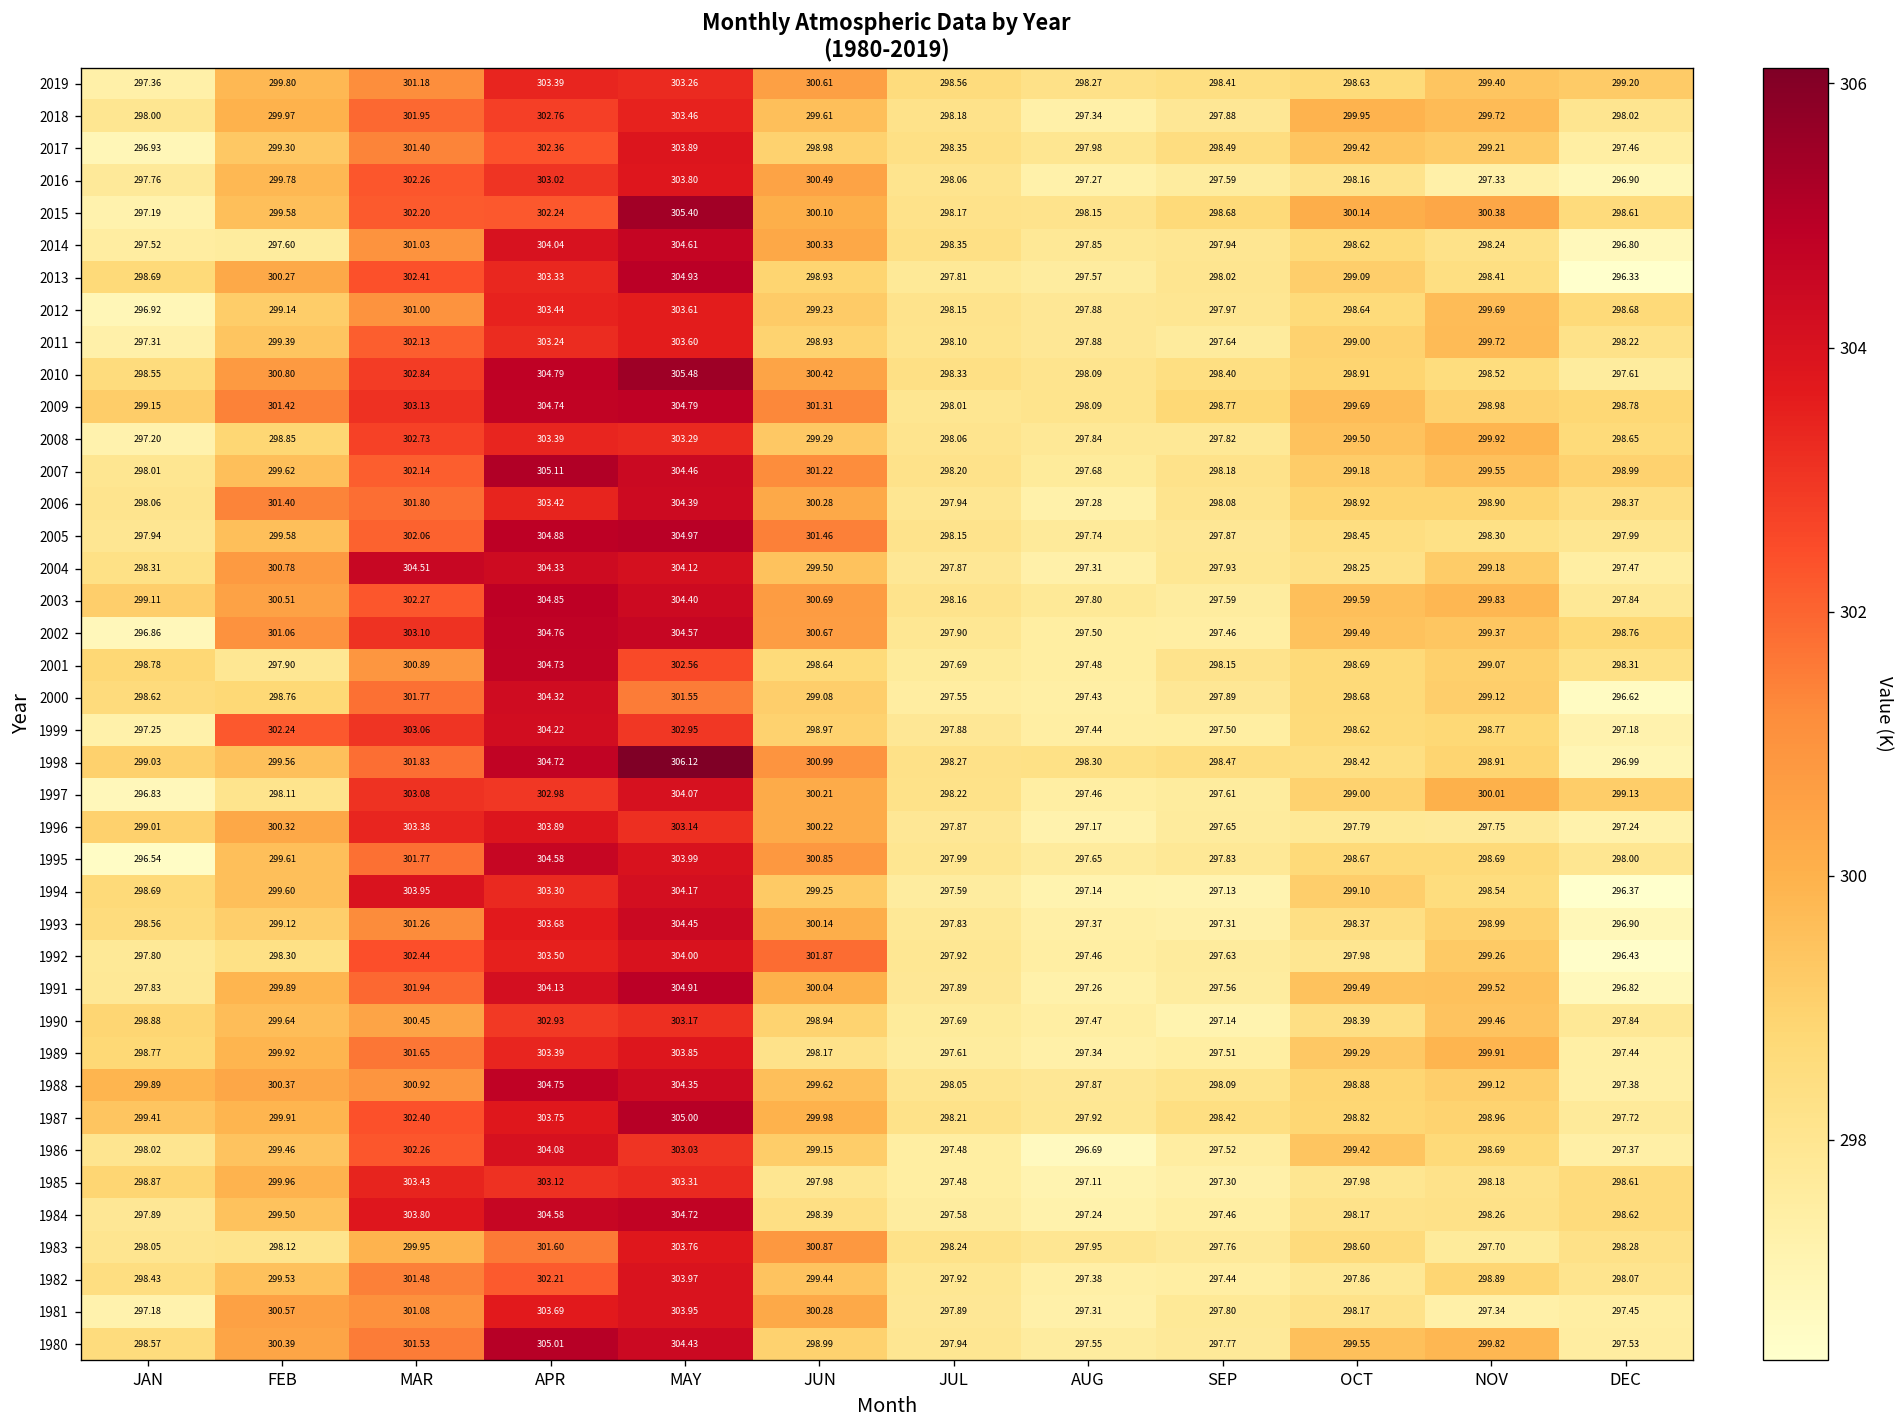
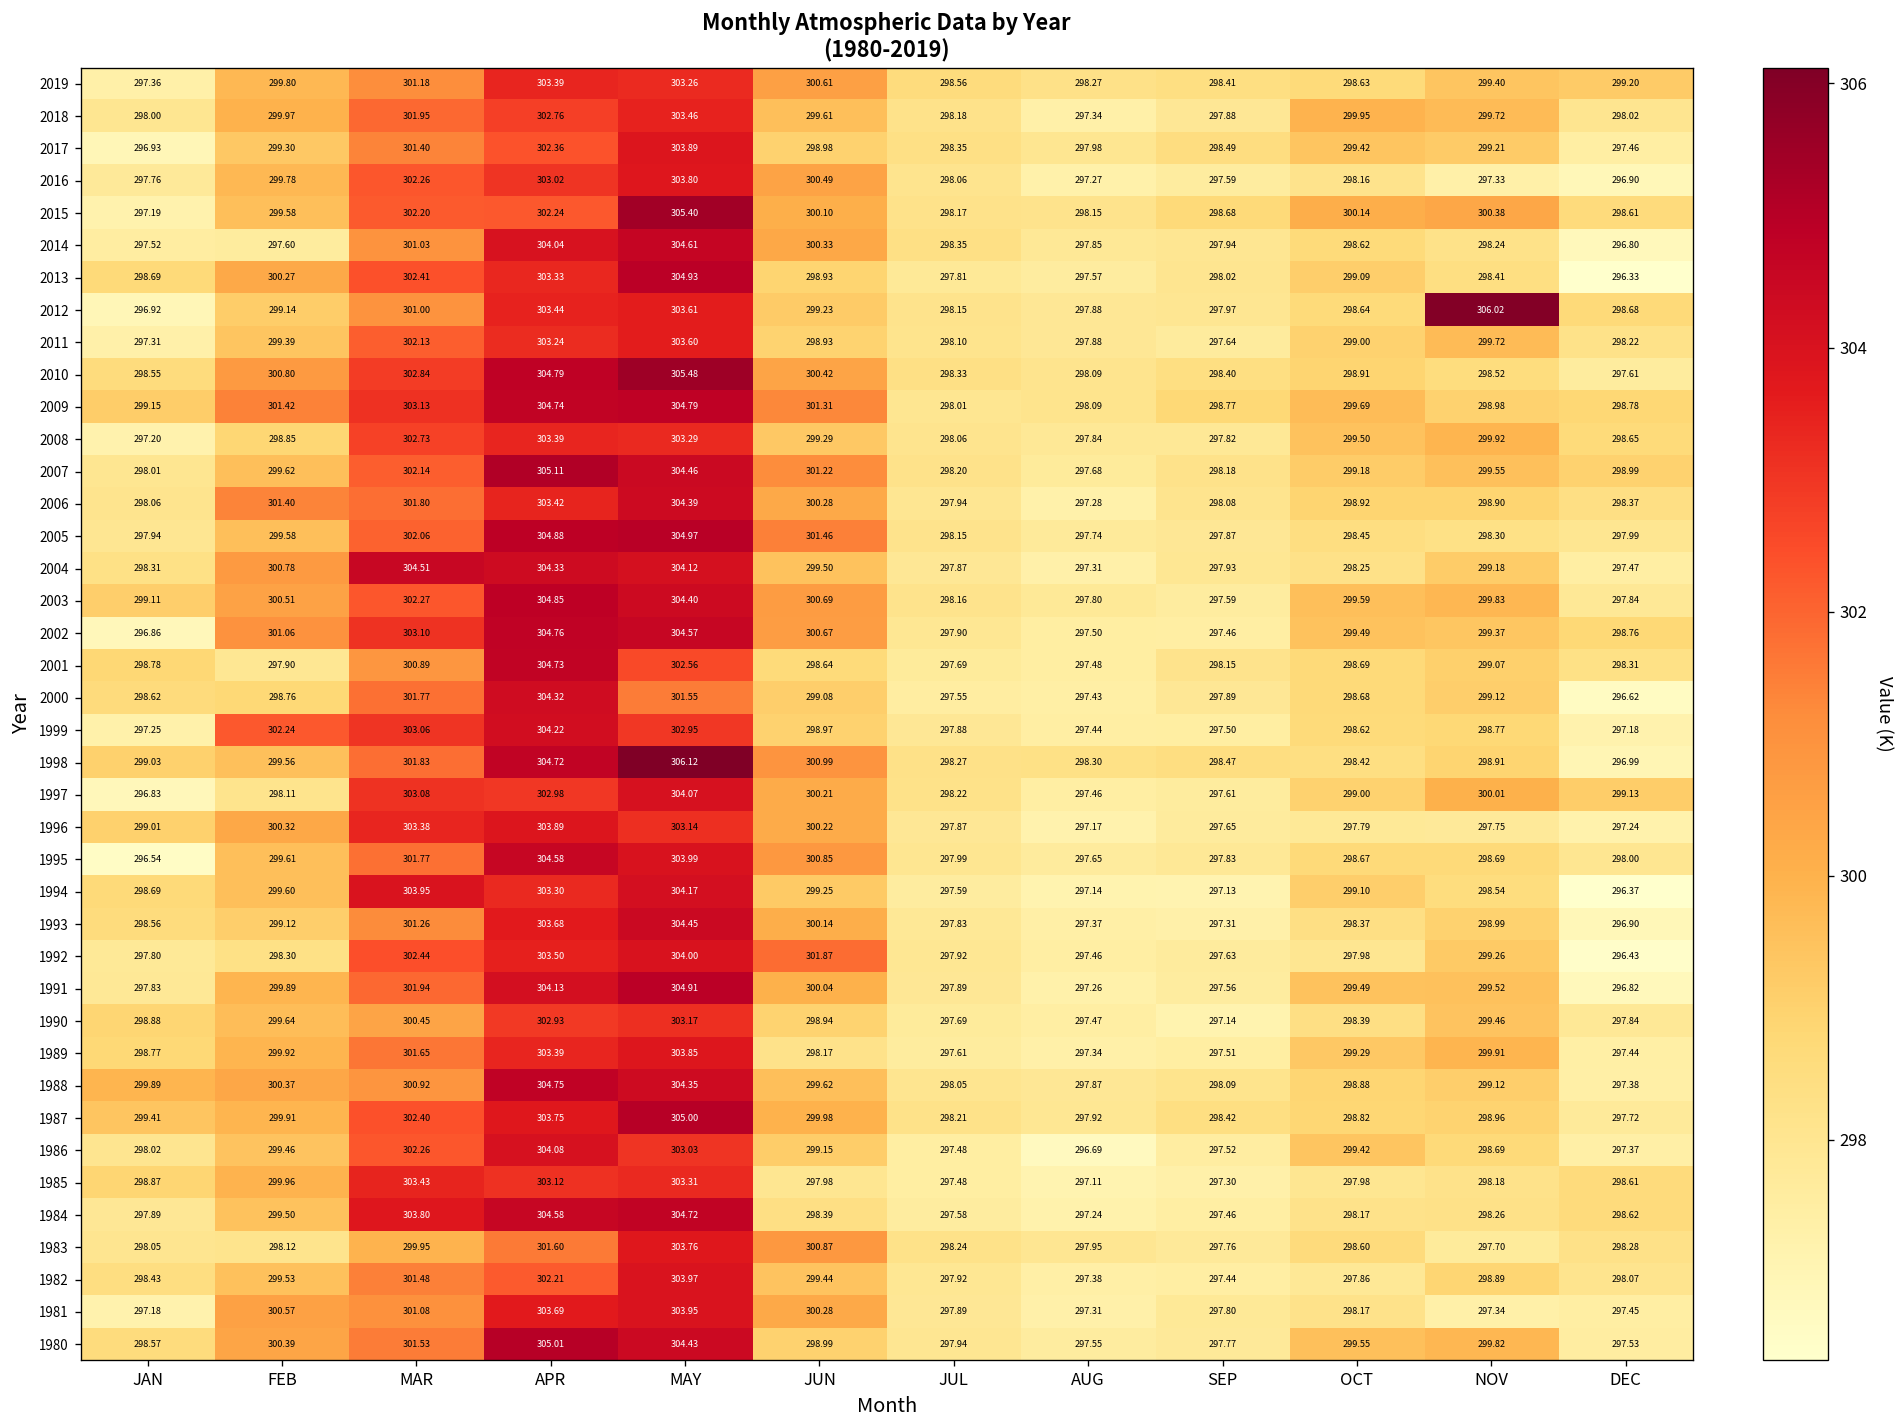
  {
    "2012": {
      "JAN": 296.92,
      "FEB": 299.14,
      "MAR": 301.00,
      "APR": 303.44,
      "MAY": 303.61,
      "JUN": 299.23,
      "JUL": 298.15,
      "AUG": 297.88,
      "SEP": 297.97,
      "OCT": 298.64,
-     "NOV": 299.69,
+     "NOV": 306.02,
      "DEC": 298.68
    }
  }
